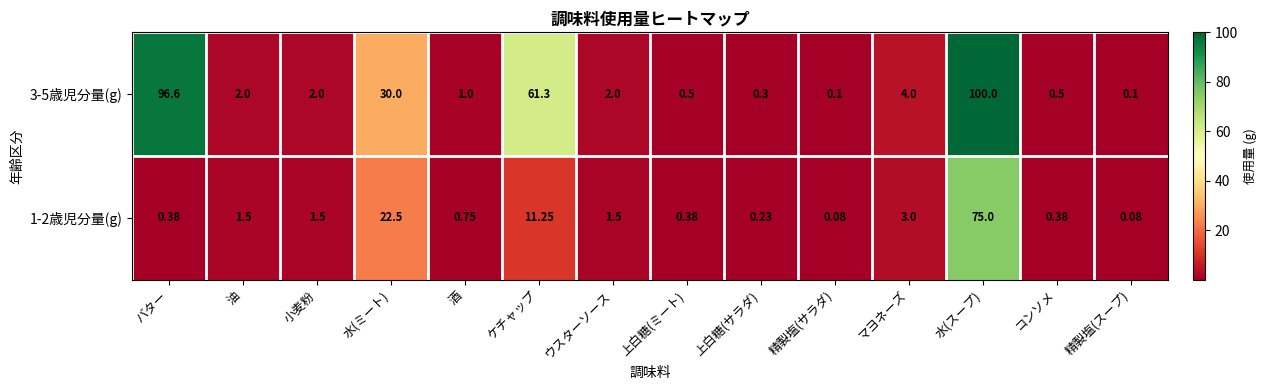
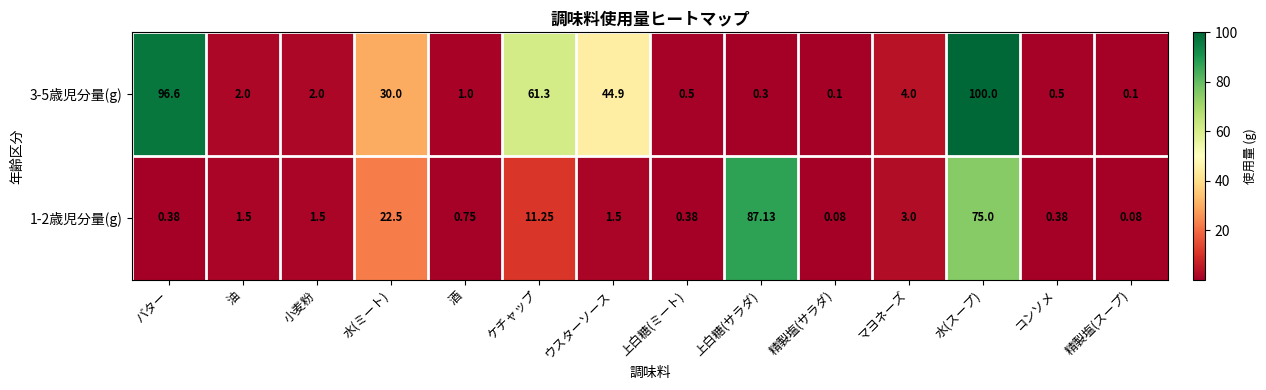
  {
    "3-5歳児分量(g)": {
      "バター": 96.6,
      "油": 2.0,
      "小麦粉": 2.0,
      "水(ミート)": 30.0,
      "酒": 1.0,
      "ケチャップ": 61.3,
-     "ウスターソース": 2.0,
+     "ウスターソース": 44.9,
      "上白糖(ミート)": 0.5,
      "上白糖(サラダ)": 0.3,
      "精製塩(サラダ)": 0.1,
      "マヨネーズ": 4.0,
      "水(スープ)": 100.0,
      "コンソメ": 0.5,
      "精製塩(スープ)": 0.1
    },
    "1-2歳児分量(g)": {
      "バター": 0.38,
      "油": 1.5,
      "小麦粉": 1.5,
      "水(ミート)": 22.5,
      "酒": 0.75,
      "ケチャップ": 11.25,
      "ウスターソース": 1.5,
      "上白糖(ミート)": 0.38,
-     "上白糖(サラダ)": 0.23,
+     "上白糖(サラダ)": 87.13,
      "精製塩(サラダ)": 0.08,
      "マヨネーズ": 3.0,
      "水(スープ)": 75.0,
      "コンソメ": 0.38,
      "精製塩(スープ)": 0.08
    }
  }
